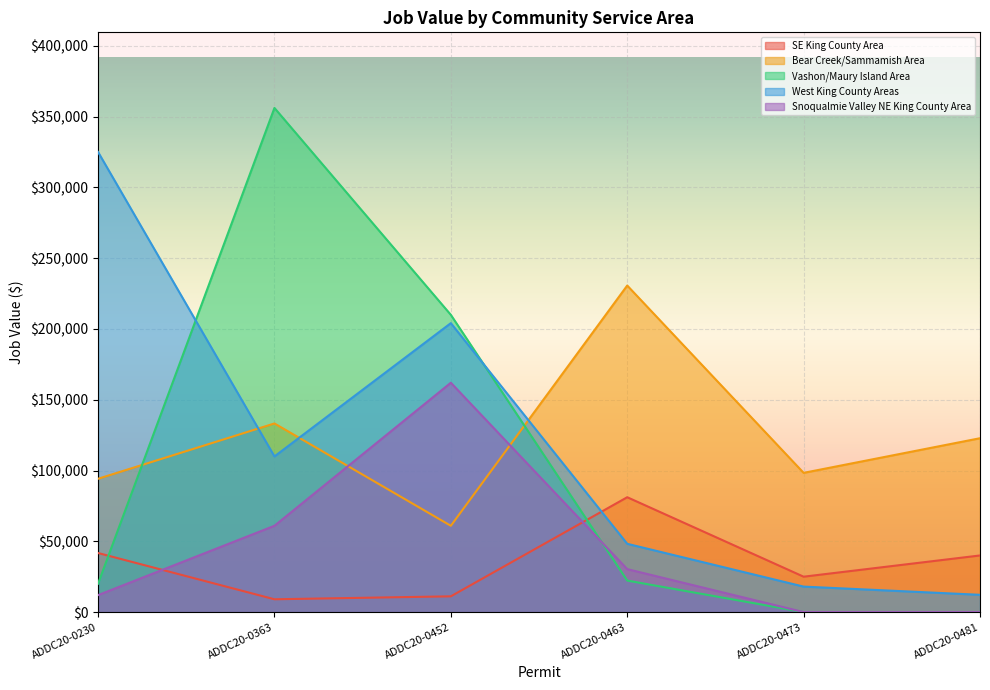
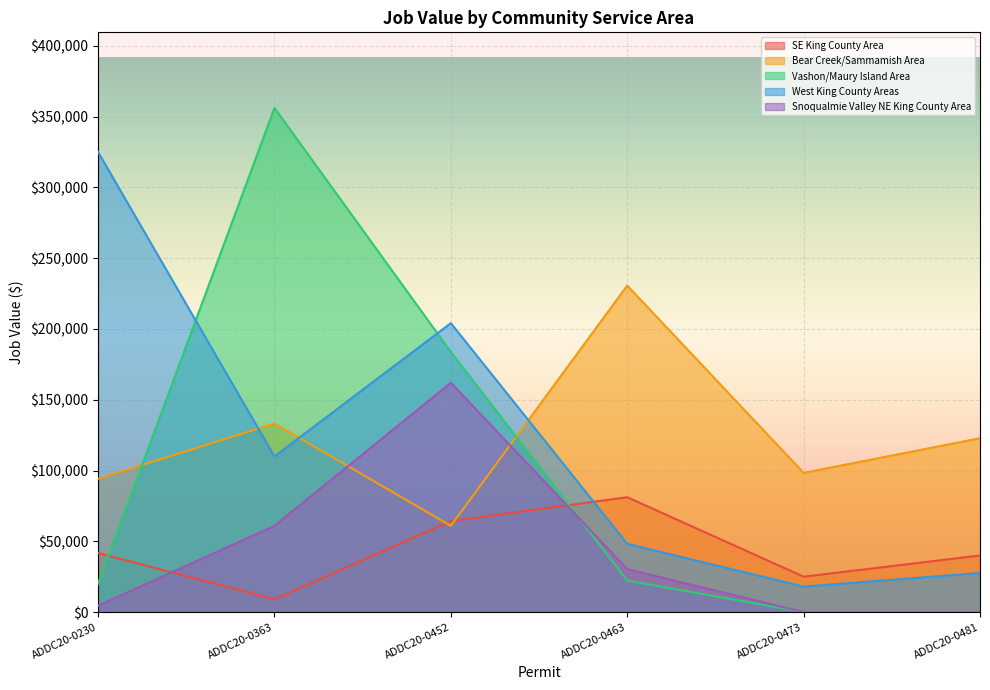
  {
    "SE King County Area": {
      "ADDC20-0230": "$42,000",
      "ADDC20-0363": "$9,000",
-     "ADDC20-0452": "$11,000",
+     "ADDC20-0452": "$64,000",
      "ADDC20-0463": "$81,000",
      "ADDC20-0473": "$25,000",
      "ADDC20-0481": "$40,000"
    },
    "Bear Creek/Sammamish Area": {
      "ADDC20-0230": "$94,000",
      "ADDC20-0363": "$133,000",
      "ADDC20-0452": "$61,000",
      "ADDC20-0463": "$231,000",
      "ADDC20-0473": "$98,000",
      "ADDC20-0481": "$123,000"
    },
    "Vashon/Maury Island Area": {
      "ADDC20-0230": "$20,000",
      "ADDC20-0363": "$356,000",
-     "ADDC20-0452": "$210,000",
+     "ADDC20-0452": "$184,000",
      "ADDC20-0463": "$22,000"
    },
    "West King County Areas": {
      "ADDC20-0230": "$325,000",
      "ADDC20-0363": "$110,000",
      "ADDC20-0452": "$204,000",
      "ADDC20-0463": "$48,000",
      "ADDC20-0473": "$18,000",
-     "ADDC20-0481": "$12,000"
+     "ADDC20-0481": "$28,000"
    },
    "Snoqualmie Valley NE King County Area": {
-     "ADDC20-0230": "$12,000",
+     "ADDC20-0230": "$5,000",
      "ADDC20-0363": "$61,000",
      "ADDC20-0452": "$162,000",
      "ADDC20-0463": "$30,000"
    }
  }
